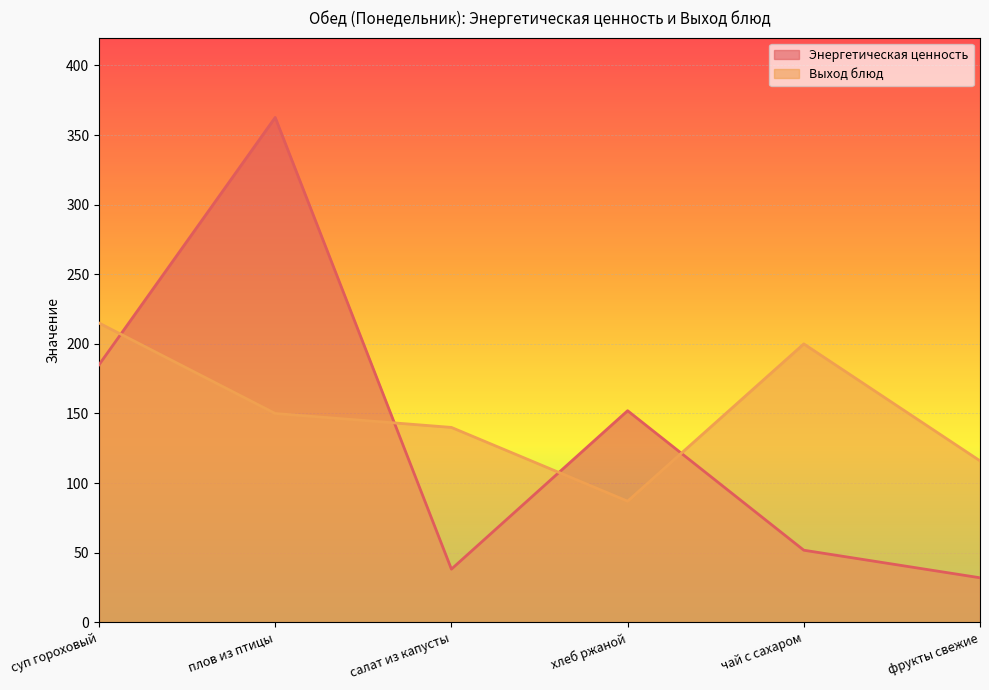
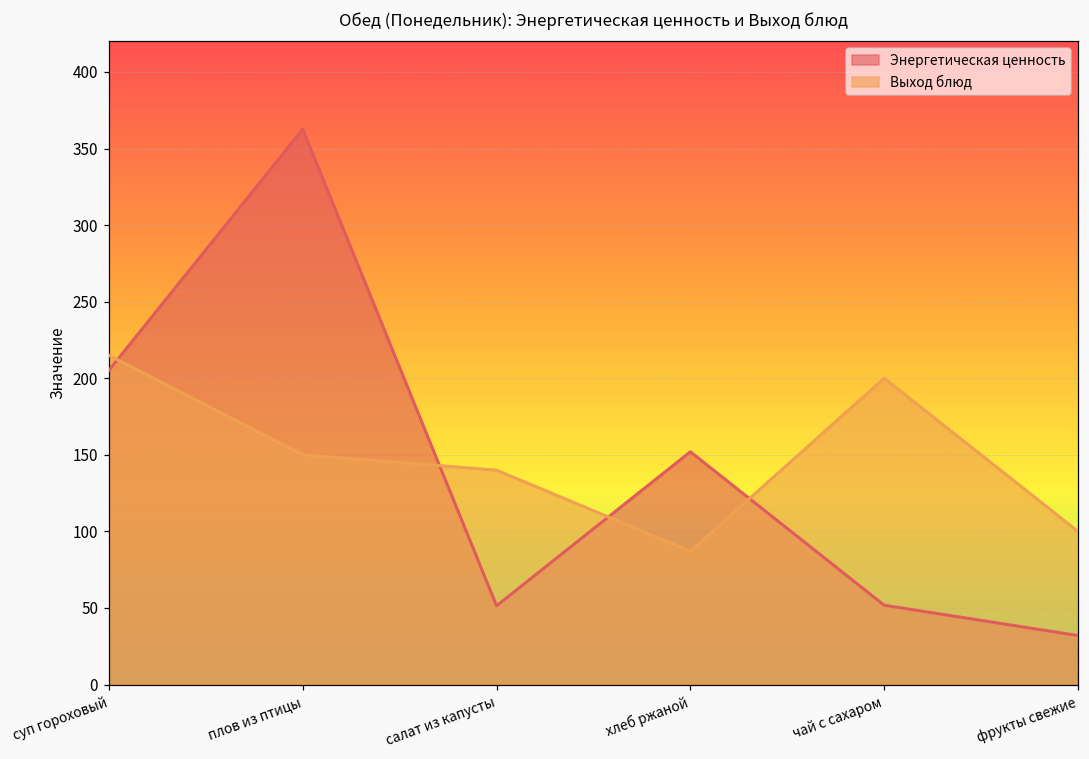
  {
    "Энергетическая ценность": {
-     "суп гороховый": 185,
+     "суп гороховый": 205,
      "плов из птицы": 363,
-     "салат из капусты": 38,
+     "салат из капусты": 51,
      "хлеб ржаной": 152,
      "чай с сахаром": 52,
      "фрукты свежие": 32
    },
    "Выход блюд": {
      "суп гороховый": 215,
      "плов из птицы": 150,
      "салат из капусты": 140,
      "хлеб ржаной": 87,
      "чай с сахаром": 200,
-     "фрукты свежие": 116
+     "фрукты свежие": 100
    }
  }
